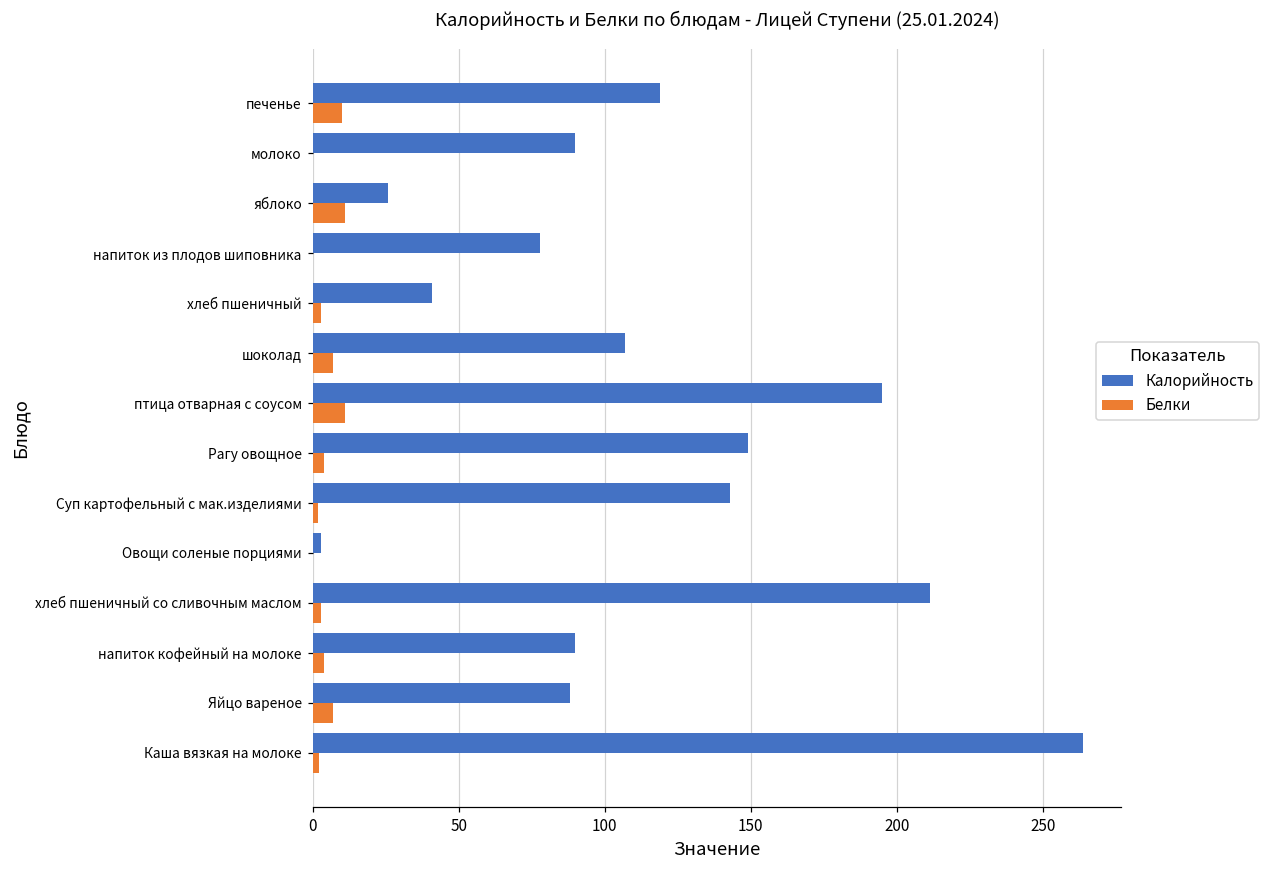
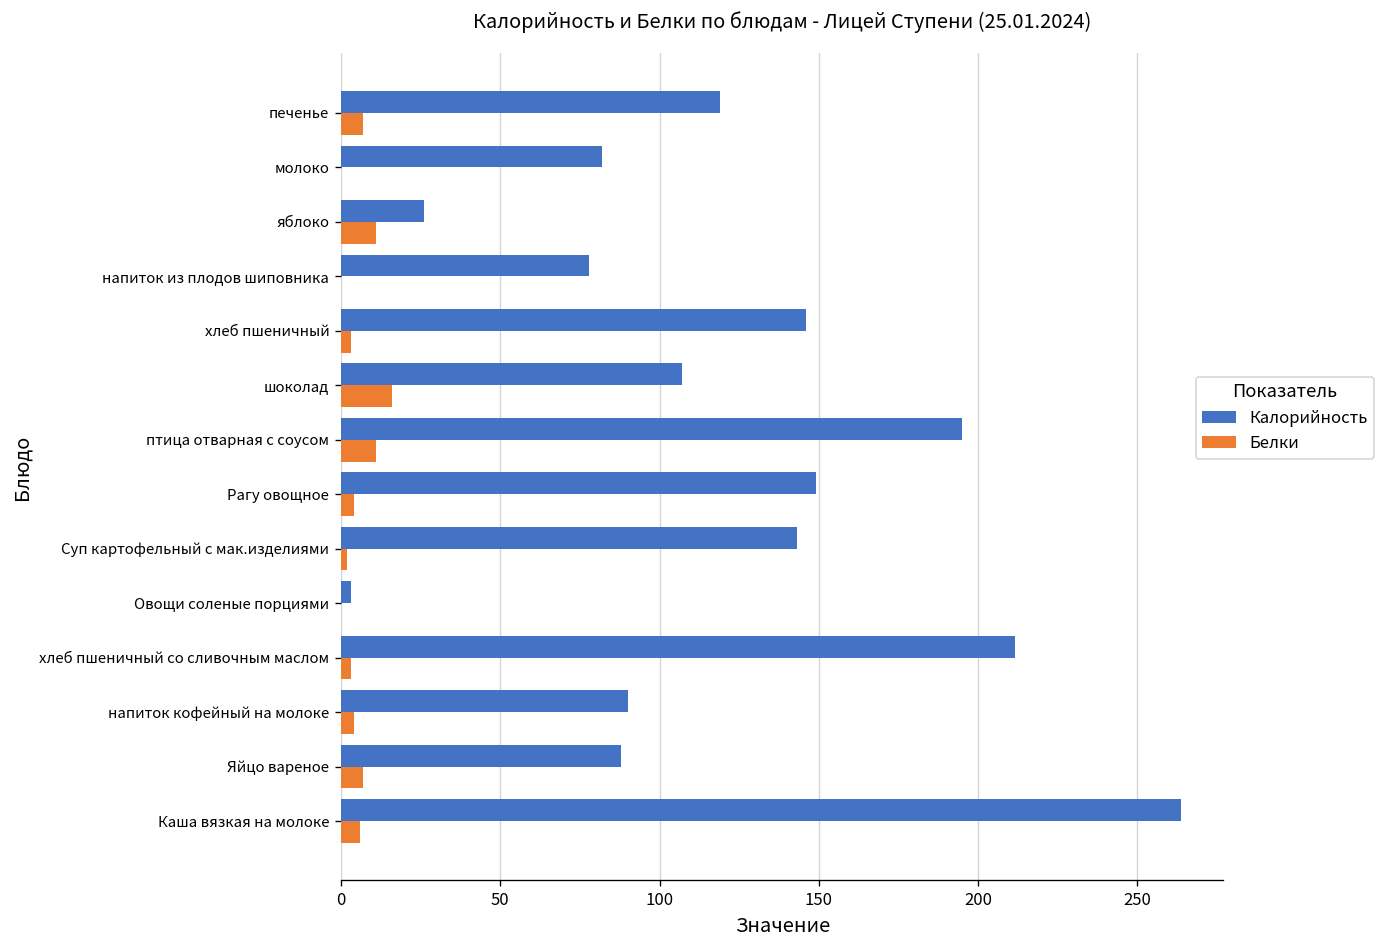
  {
    "Калорийность": {
      "печенье": 119,
-     "молоко": 90,
+     "молоко": 82,
      "яблоко": 26,
      "напиток из плодов шиповника": 78,
-     "хлеб пшеничный": 41,
+     "хлеб пшеничный": 146,
      "шоколад": 107,
      "птица отварная с соусом": 195,
      "Рагу овощное": 149,
      "Суп картофельный с мак.изделиями": 143,
      "Овощи соленые порциями": 3,
      "хлеб пшеничный со сливочным маслом": 211,
      "напиток кофейный на молоке": 90,
      "Яйцо вареное": 88,
      "Каша вязкая на молоке": 264
    },
    "Белки": {
-     "печенье": 10,
+     "печенье": 7,
      "молоко": 0,
      "яблоко": 11,
      "напиток из плодов шиповника": 0,
      "хлеб пшеничный": 3,
-     "шоколад": 7,
+     "шоколад": 16,
      "птица отварная с соусом": 11,
      "Рагу овощное": 4,
      "Суп картофельный с мак.изделиями": 2,
      "Овощи соленые порциями": 0,
      "хлеб пшеничный со сливочным маслом": 3,
      "напиток кофейный на молоке": 4,
      "Яйцо вареное": 7,
-     "Каша вязкая на молоке": 2
+     "Каша вязкая на молоке": 6
    }
  }
